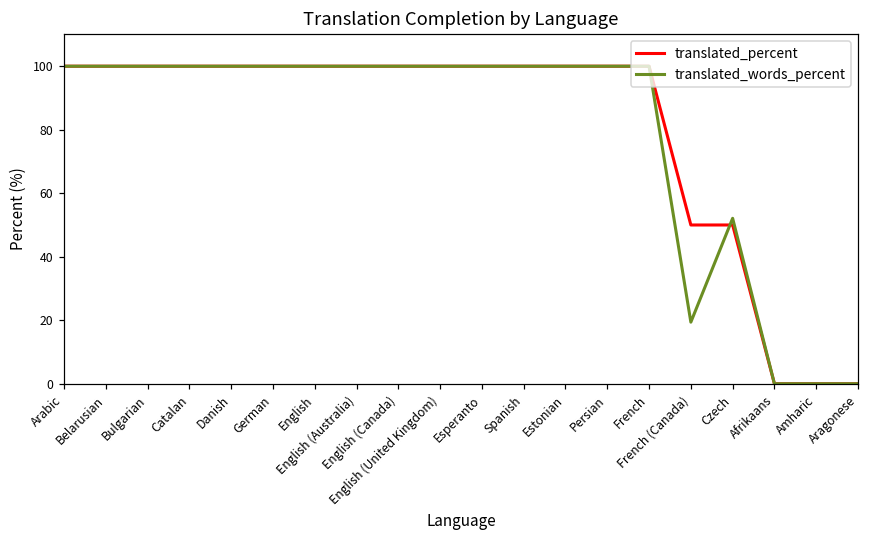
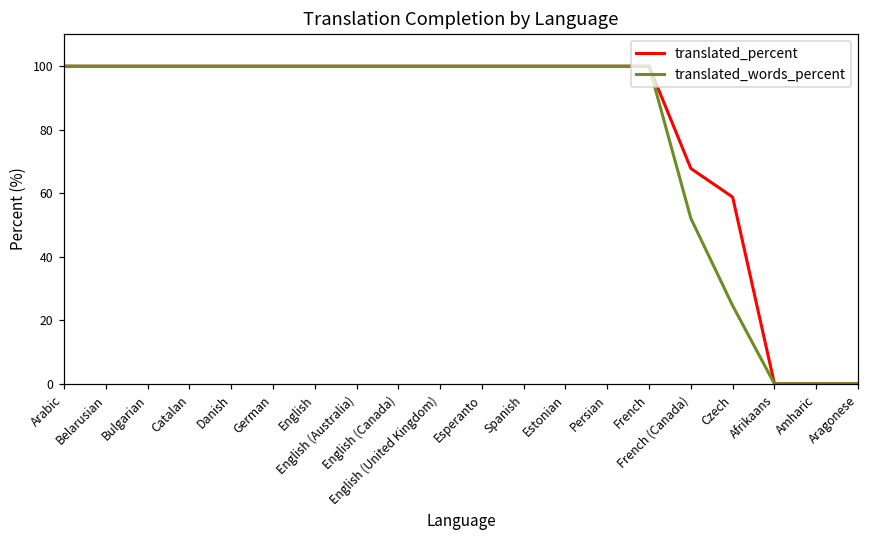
  {
    "translated_percent": {
-     "French (Canada)": 50,
-     "Czech": 50
+     "French (Canada)": 68,
+     "Czech": 59
    },
    "translated_words_percent": {
-     "French (Canada)": 19,
-     "Czech": 52
+     "French (Canada)": 52,
+     "Czech": 25
    }
  }
